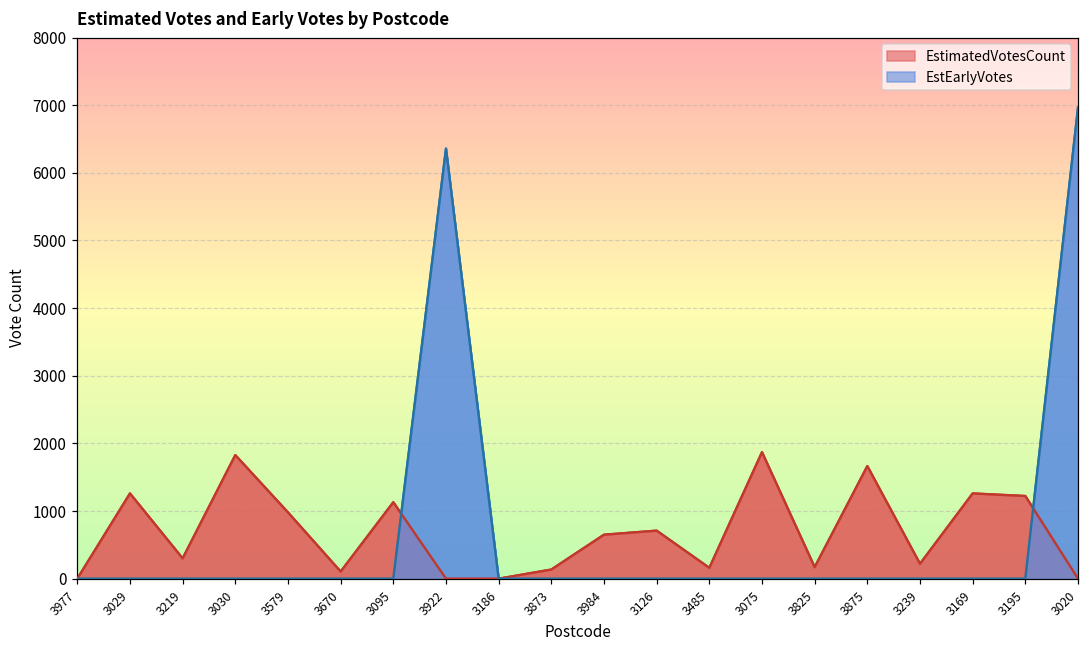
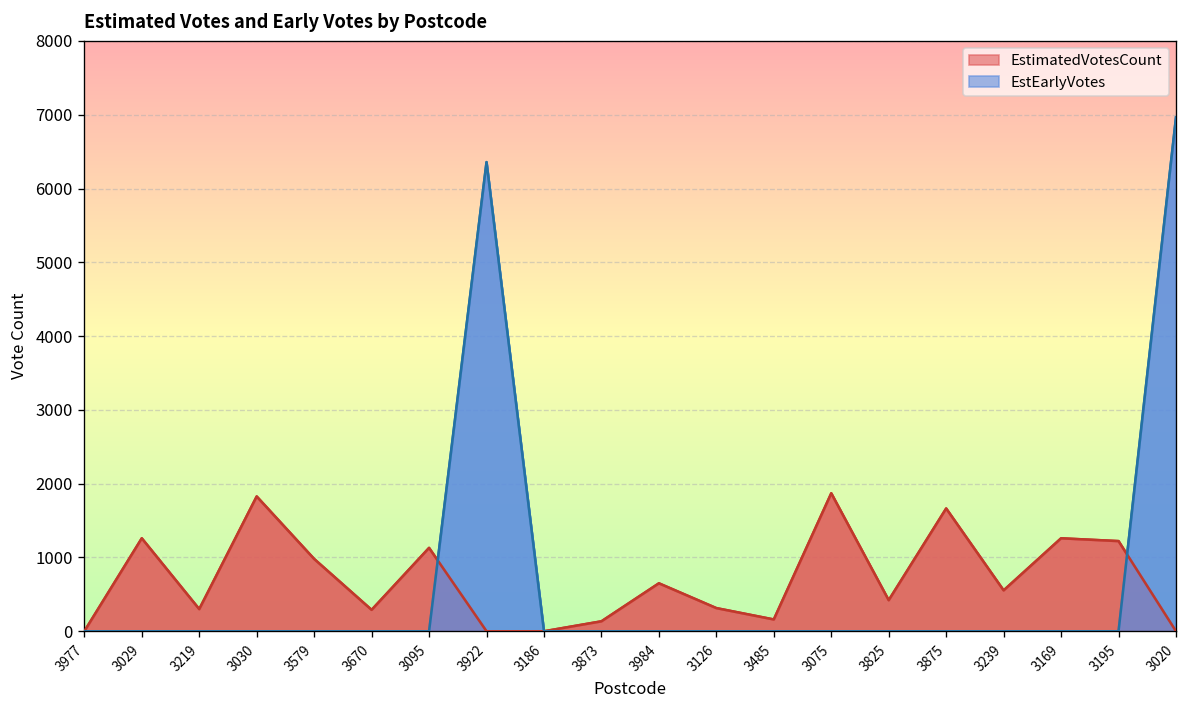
  {
    "EstimatedVotesCount": {
      "3029": 1300,
      "3219": 300,
      "3030": 1800,
      "3579": 1000,
-     "3670": 100,
+     "3670": 300,
      "3095": 1100,
      "3922": 0,
      "3873": 100,
      "3984": 700,
-     "3126": 700,
+     "3126": 300,
      "3485": 200,
      "3075": 1900,
-     "3825": 200,
+     "3825": 400,
      "3875": 1700,
-     "3239": 200,
+     "3239": 600,
      "3169": 1300,
      "3195": 1200,
      "3020": 0
    },
    "EstEarlyVotes": {
      "3029": 0,
      "3219": 0,
      "3030": 0,
      "3579": 0,
      "3670": 0,
      "3095": 0,
      "3922": 6400,
      "3873": 0,
      "3984": 0,
      "3126": 0,
      "3485": 0,
      "3075": 0,
      "3825": 0,
      "3875": 0,
      "3239": 0,
      "3169": 0,
      "3195": 0,
      "3020": 7000
    }
  }
